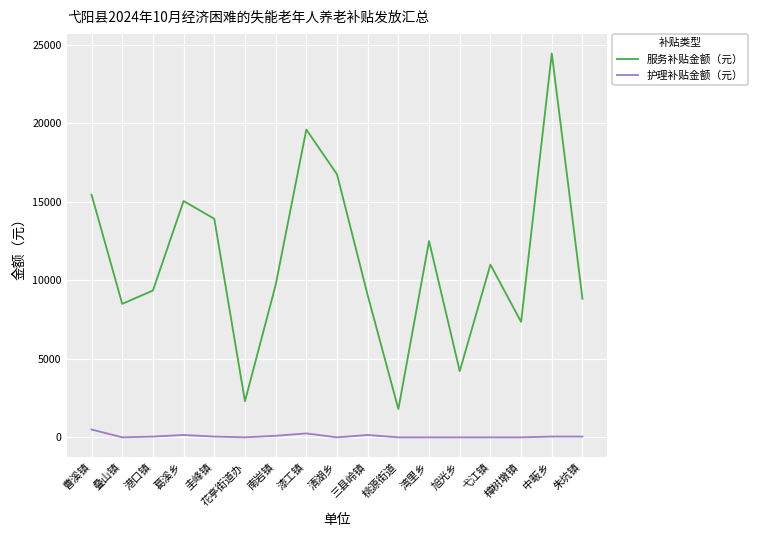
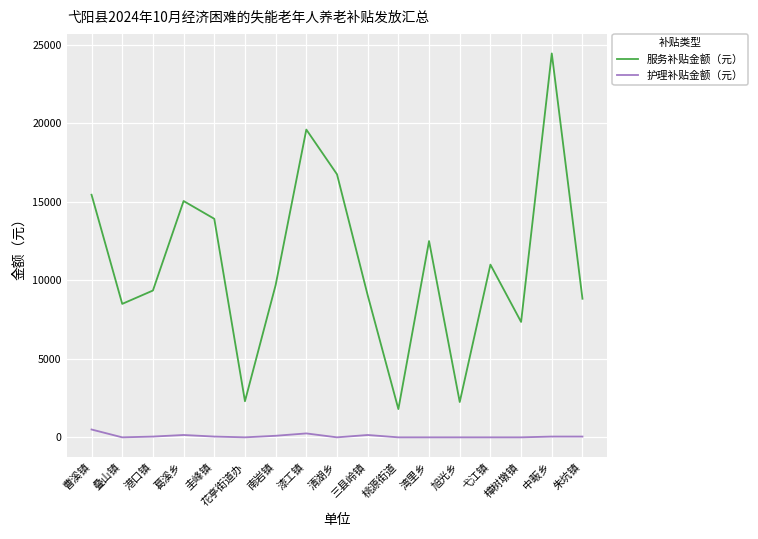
  {
    "服务补贴金额（元）": {
      "曹溪镇": 15500,
      "叠山镇": 8500,
      "港口镇": 9400,
      "葛溪乡": 15100,
      "圭峰镇": 13900,
      "花亭街道办": 2300,
      "南岩镇": 9700,
      "漆工镇": 19600,
      "清湖乡": 16800,
      "三县岭镇": 9100,
      "桃源街道": 1800,
      "湾里乡": 12500,
-     "旭光乡": 4200,
+     "旭光乡": 2300,
      "弋江镇": 11000,
      "樟树墩镇": 7400,
      "中畈乡": 24500,
      "朱坑镇": 8800
    },
    "护理补贴金额（元）": {
      "曹溪镇": 500,
      "叠山镇": 0,
      "港口镇": 100,
      "葛溪乡": 200,
      "圭峰镇": 100,
      "花亭街道办": 0,
      "南岩镇": 100,
      "漆工镇": 300,
      "清湖乡": 0,
      "三县岭镇": 200,
      "桃源街道": 0,
      "湾里乡": 0,
      "旭光乡": 0,
      "弋江镇": 0,
      "樟树墩镇": 0,
      "中畈乡": 100,
      "朱坑镇": 100
    }
  }
